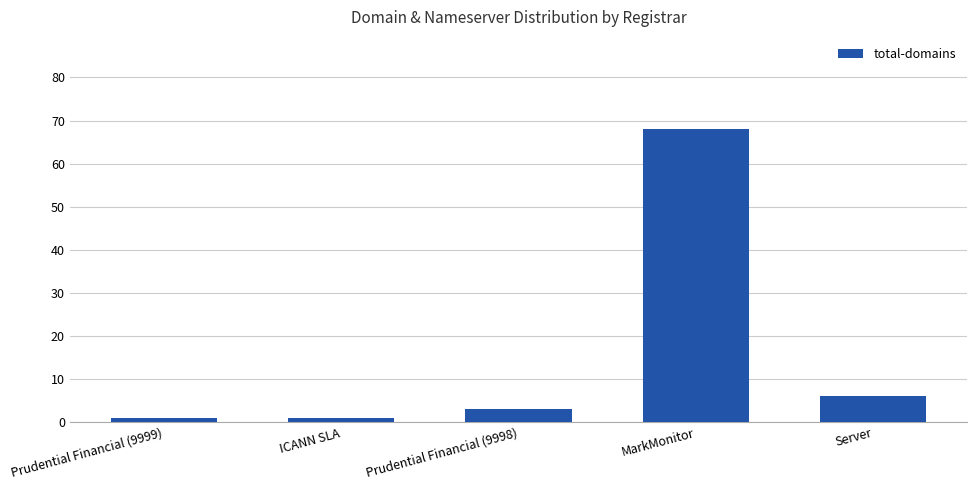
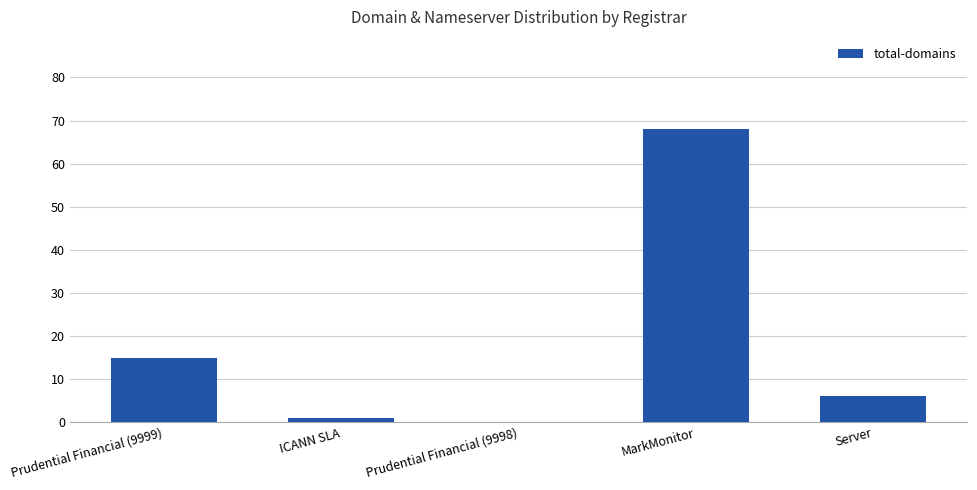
  {
-   "Prudential Financial (9999)": 1,
+   "Prudential Financial (9999)": 15,
    "ICANN SLA": 1,
-   "Prudential Financial (9998)": 3,
+   "Prudential Financial (9998)": 0,
    "MarkMonitor": 68,
    "Server": 6
  }
